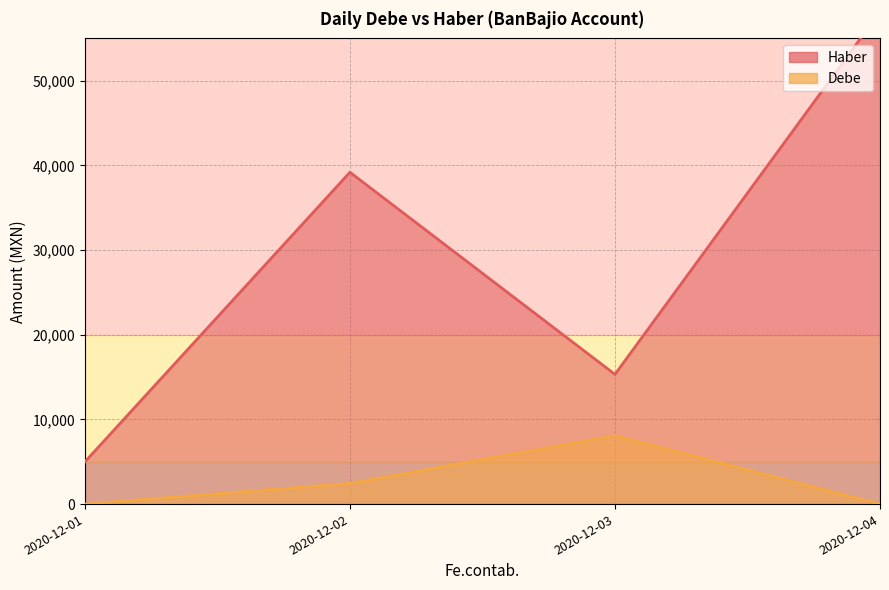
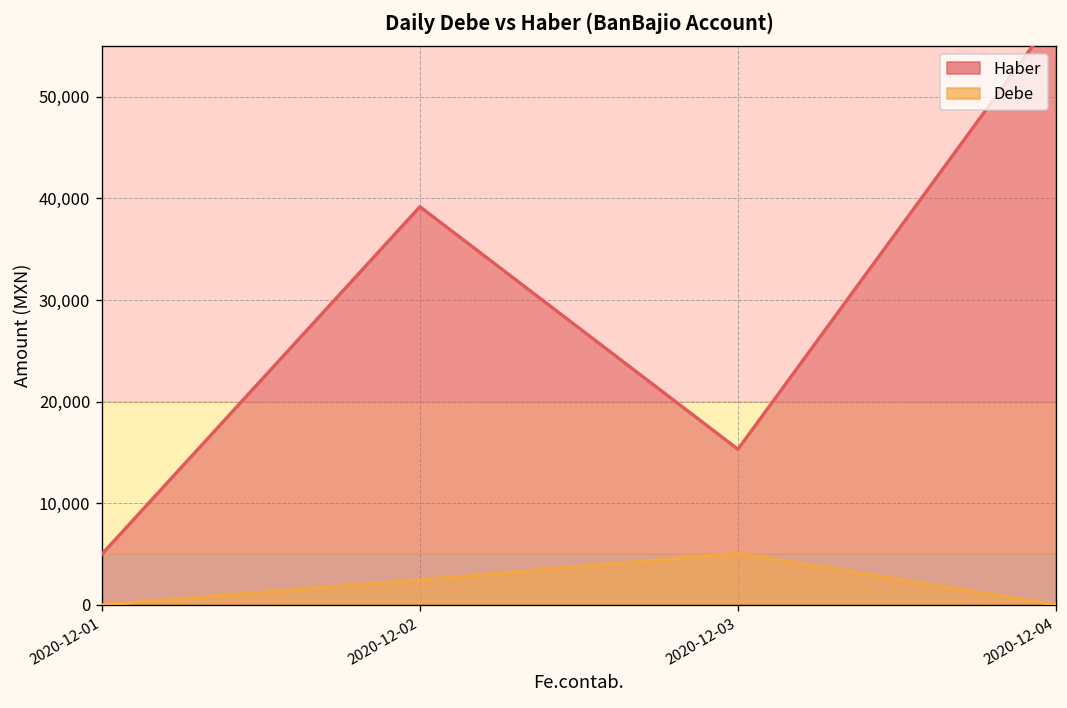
  {
    "Haber": {
      "2020-12-01": "5,000",
      "2020-12-02": "39,000",
      "2020-12-03": "15,000"
    },
    "Debe": {
      "2020-12-01": "0",
      "2020-12-02": "2,000",
-     "2020-12-03": "8,000",
+     "2020-12-03": "5,000",
      "2020-12-04": "0"
    }
  }
